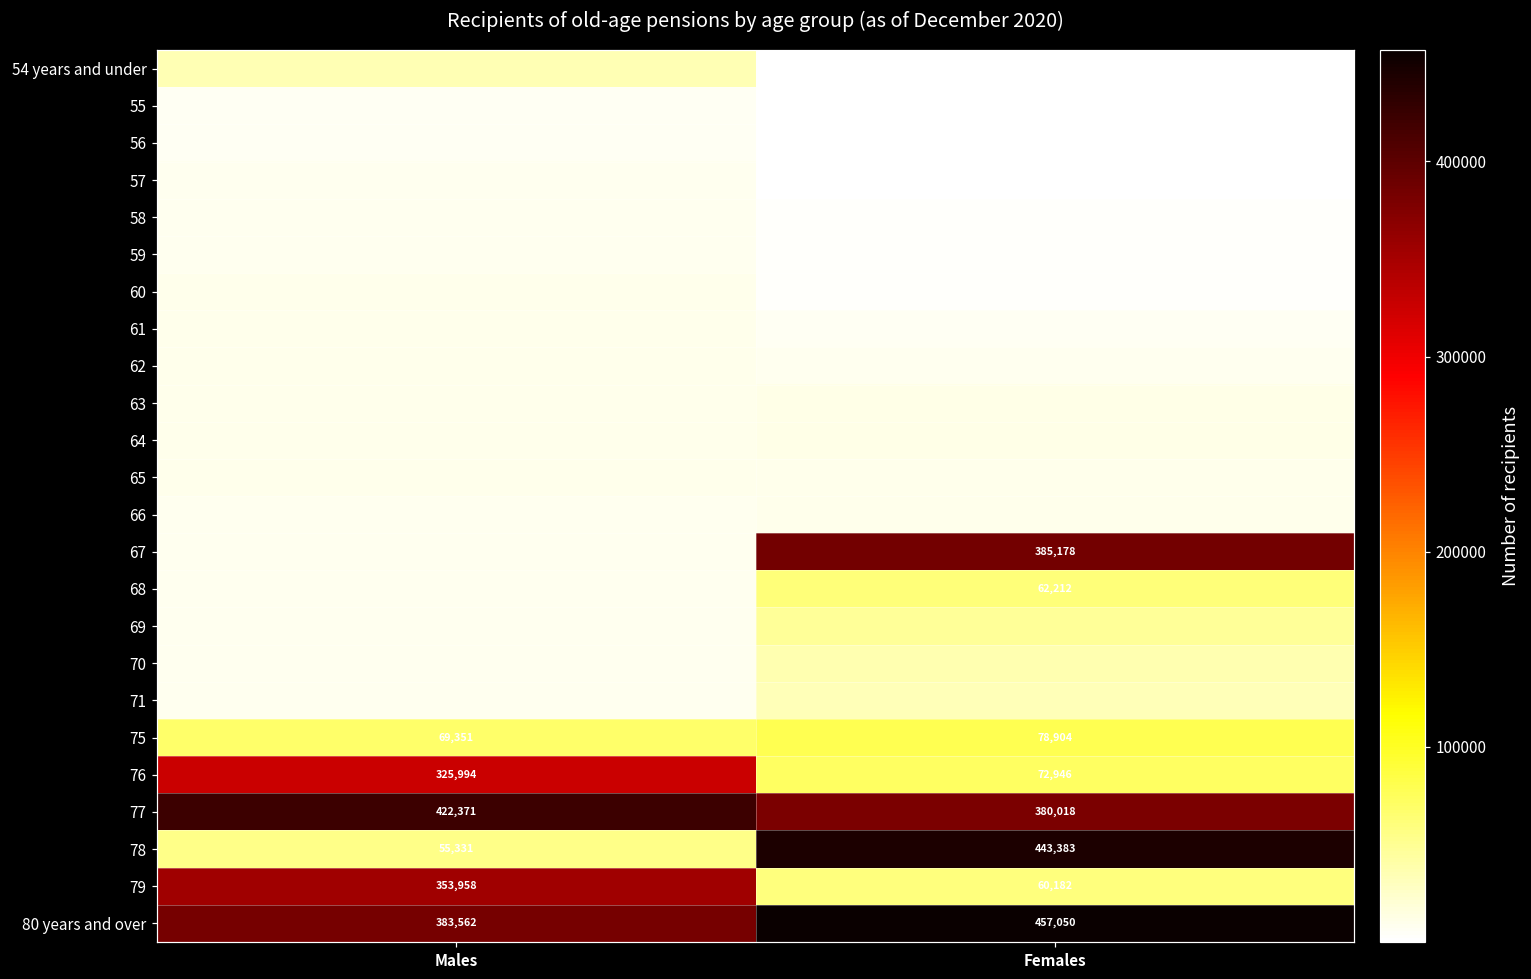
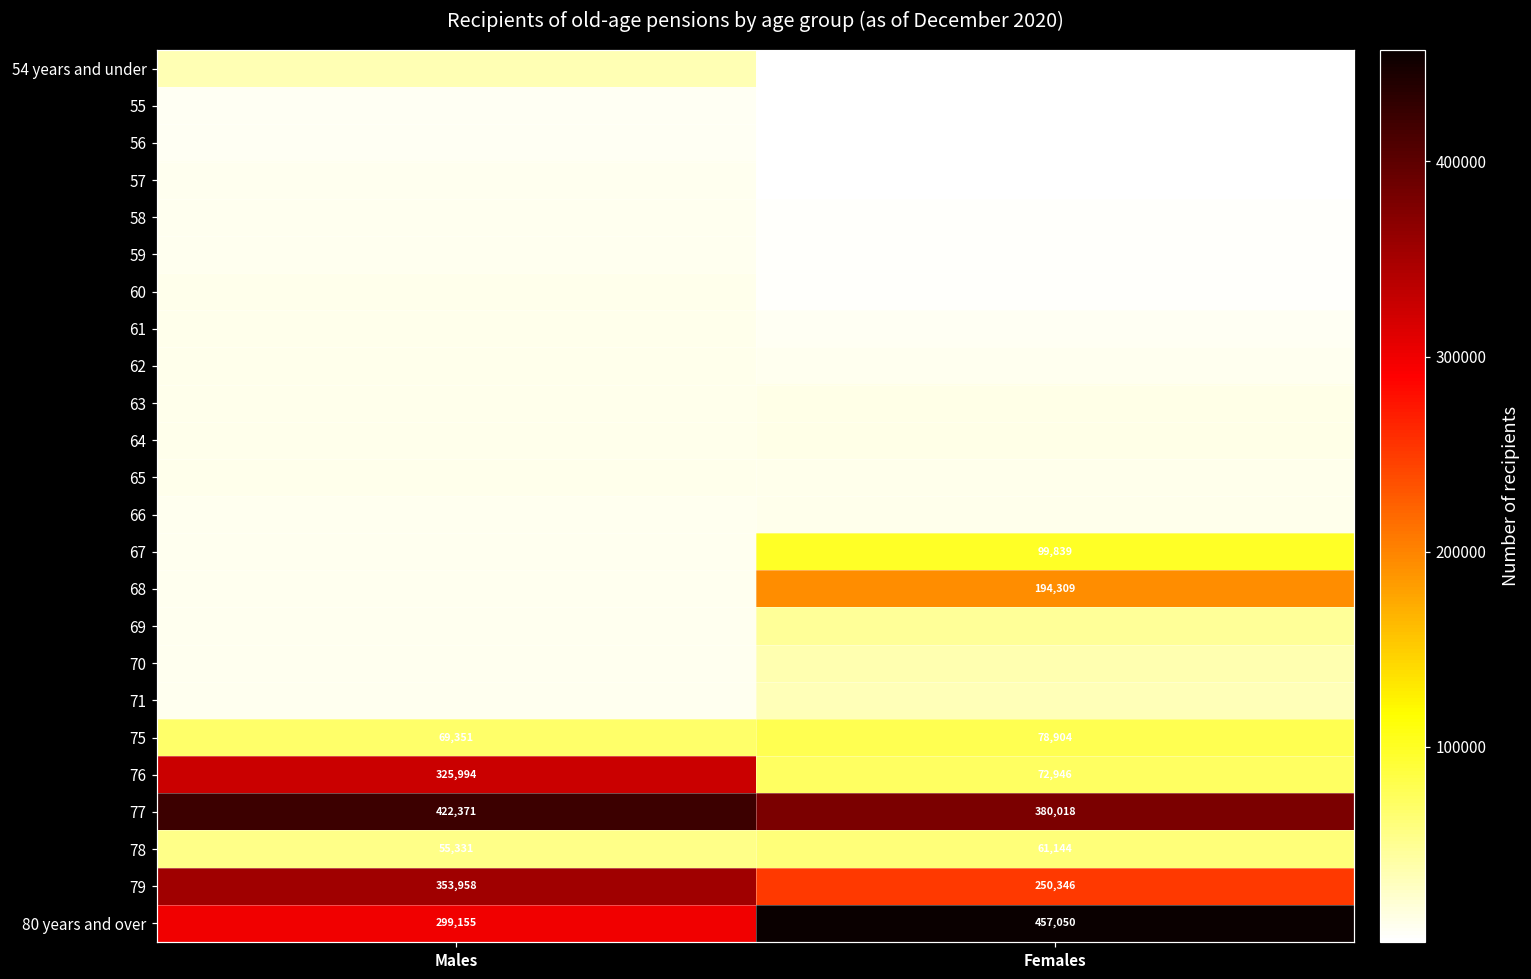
  {
    "67": {
-     "Females": "385,178"
+     "Females": "99,839"
    },
    "68": {
-     "Females": "62,212"
+     "Females": "194,309"
    },
    "75": {
      "Males": "69,351",
      "Females": "78,904"
    },
    "76": {
      "Males": "325,994",
      "Females": "72,946"
    },
    "77": {
      "Males": "422,371",
      "Females": "380,018"
    },
    "78": {
      "Males": "55,331",
-     "Females": "443,383"
+     "Females": "61,144"
    },
    "79": {
      "Males": "353,958",
-     "Females": "60,182"
+     "Females": "250,346"
    },
    "80 years and over": {
-     "Males": "383,562",
+     "Males": "299,155",
      "Females": "457,050"
    }
  }
